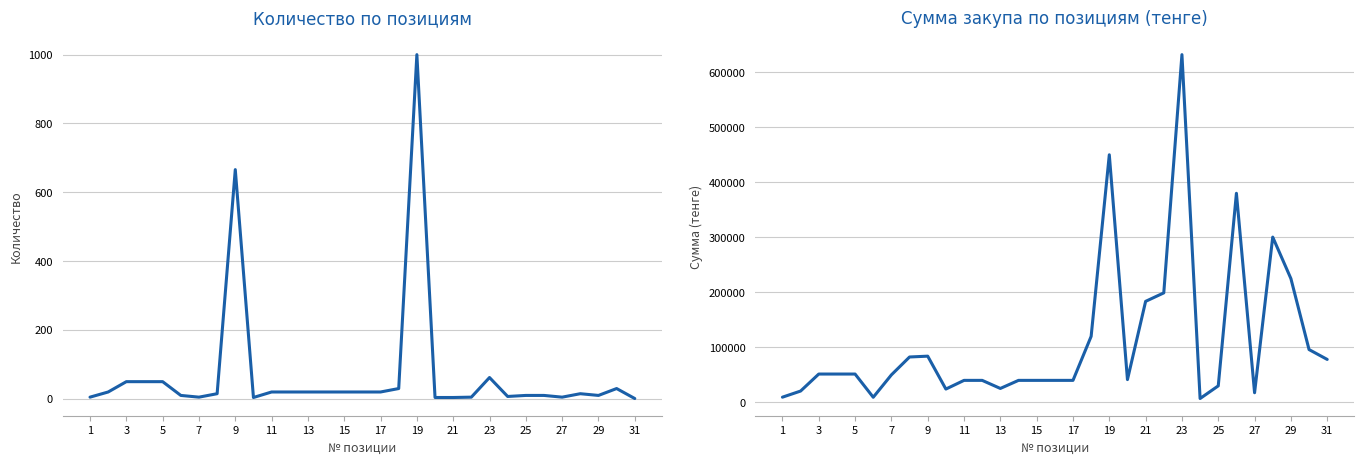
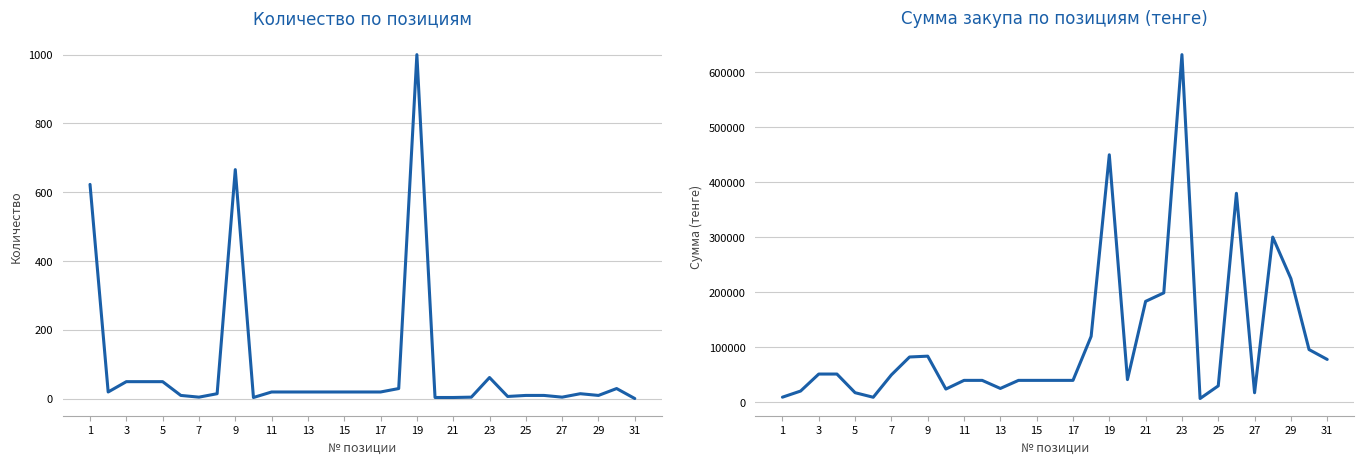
  {
    "Количество по позициям": {
-     "1": 10,
+     "1": 620,
      "3": 50,
      "5": 50,
      "7": 10,
      "9": 670,
      "11": 20,
      "13": 20,
      "15": 20,
      "17": 20,
      "19": 1000,
      "21": 0,
      "23": 60,
      "25": 10,
      "27": 10,
      "29": 10,
      "31": 0
    },
    "Сумма закупа по позициям (тенге)": {
      "1": 10000,
      "3": 50000,
-     "5": 50000,
+     "5": 20000,
      "7": 50000,
      "9": 80000,
      "11": 40000,
      "13": 30000,
      "15": 40000,
      "17": 40000,
      "19": 450000,
      "21": 180000,
      "23": 630000,
      "25": 30000,
      "27": 20000,
      "29": 230000,
      "31": 80000
    }
  }
